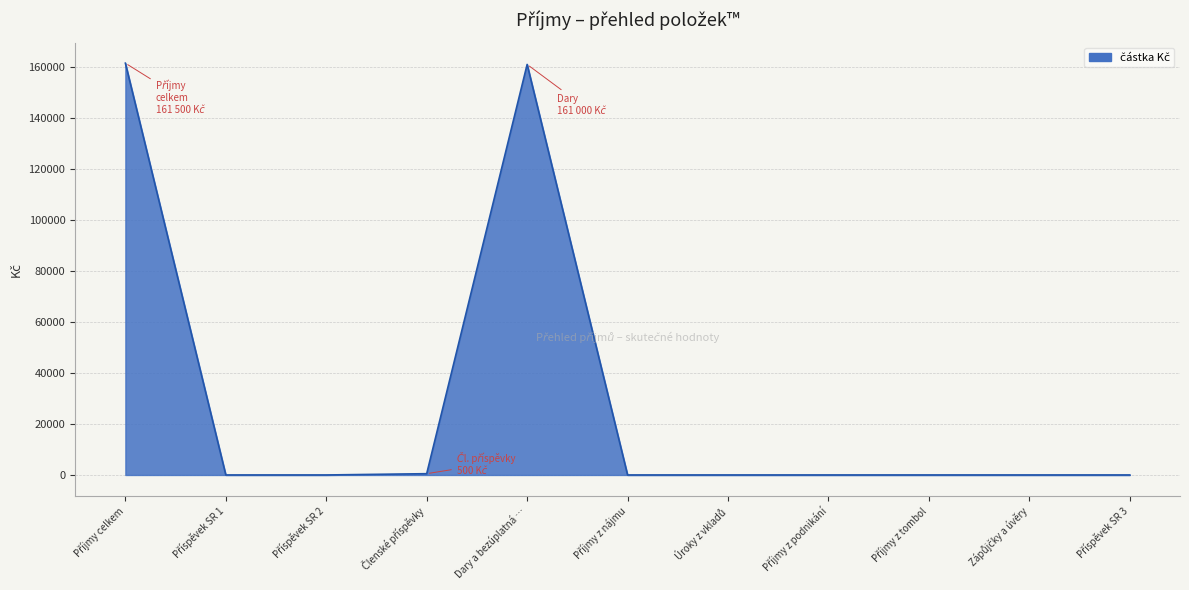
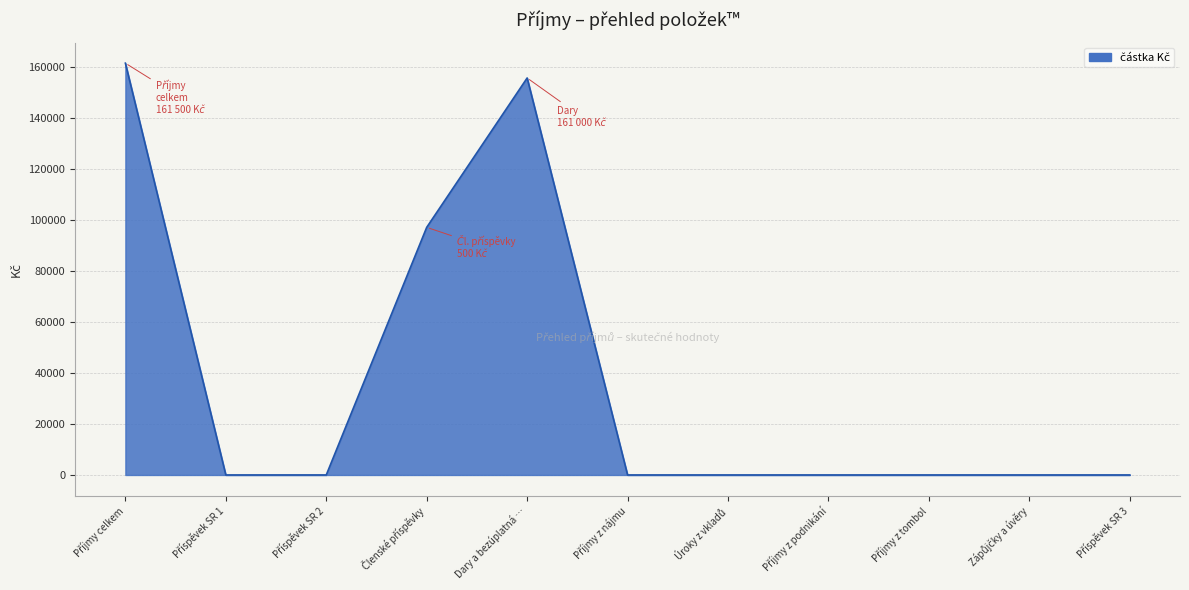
  {
    "Příspěvek SR 1": 0,
    "Příspěvek SR 2": 0,
-   "Členské příspěvky": 1000,
-   "Dary a bezúplatná …": 161000,
+   "Členské příspěvky": 97000,
+   "Dary a bezúplatná …": 156000,
    "Příjmy z nájmu": 0,
    "Úroky z vkladů": 0,
    "Příjmy z podnikání": 0,
    "Příjmy z tombol": 0,
    "Zápůjčky a úvěry": 0,
    "Příspěvek SR 3": 0
  }
